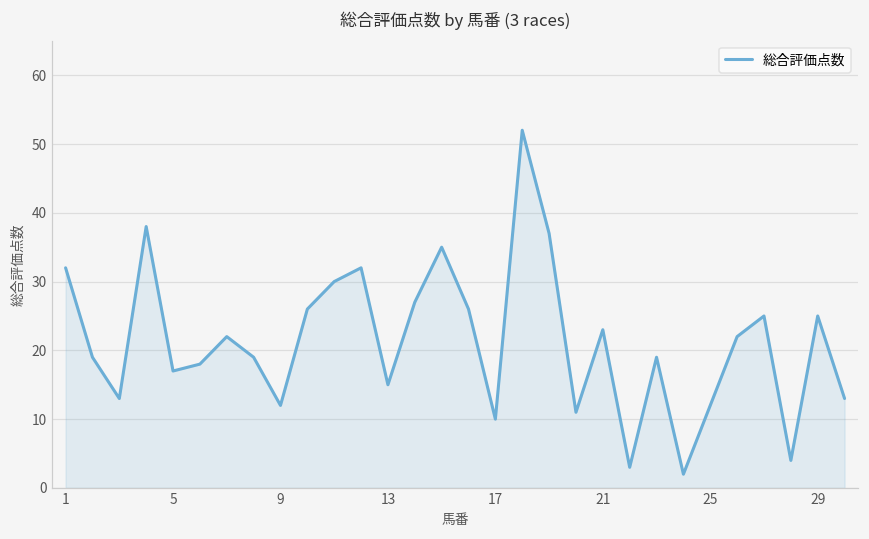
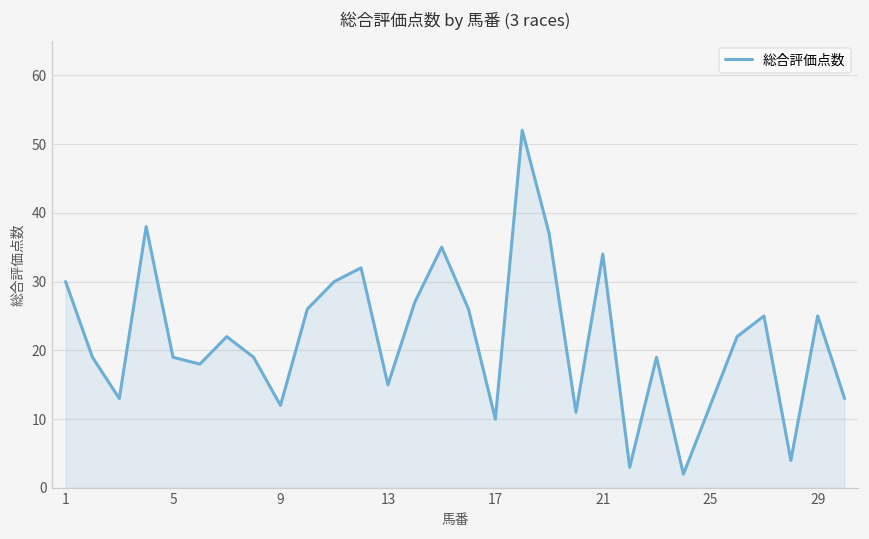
  {
-   "1": 32,
-   "5": 17,
+   "1": 30,
+   "5": 19,
    "9": 12,
    "13": 15,
    "17": 10,
-   "21": 23,
+   "21": 34,
    "25": 12,
    "29": 25
  }
